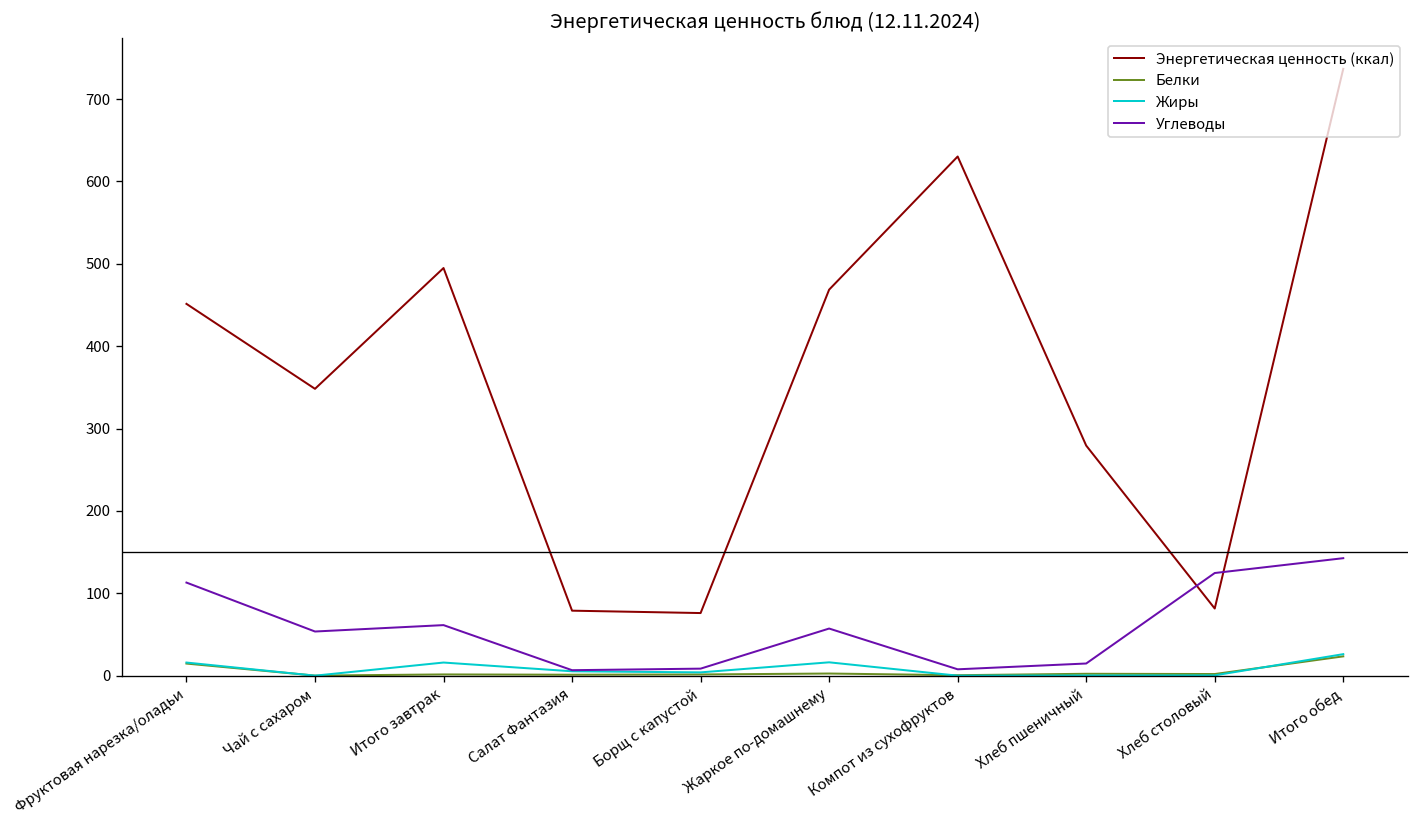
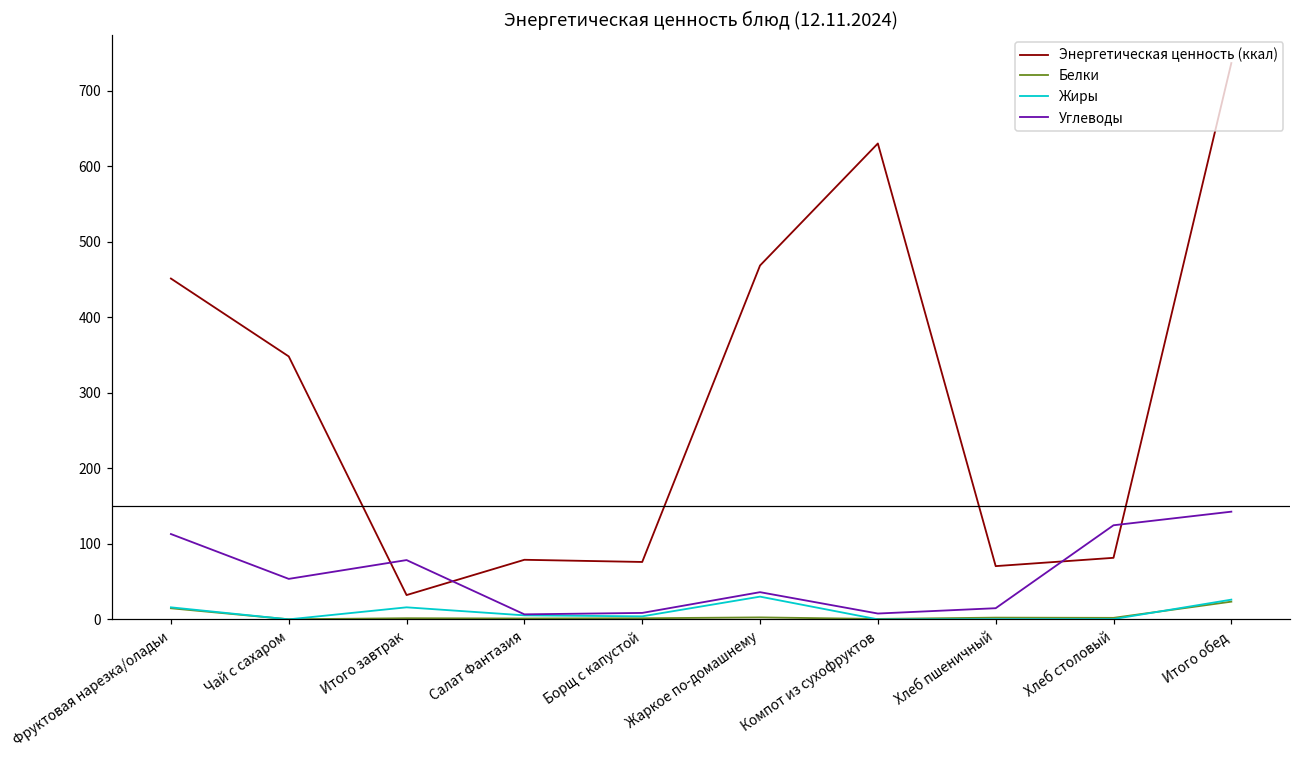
  {
    "Энергетическая ценность (ккал)": {
      "Фруктовая нарезка/оладьи": 450,
      "Чай с сахаром": 350,
-     "Итого завтрак": 490,
+     "Итого завтрак": 30,
      "Салат Фантазия": 80,
      "Борщ с капустой": 80,
      "Жаркое по-домашнему": 470,
      "Компот из сухофруктов": 630,
-     "Хлеб пшеничный": 280,
+     "Хлеб пшеничный": 70,
      "Хлеб столовый": 80
    },
    "Белки": {
      "Итого завтрак": 0,
      "Салат Фантазия": 0,
      "Жаркое по-домашнему": 0
    },
    "Жиры": {
      "Итого завтрак": 20,
-     "Жаркое по-домашнему": 20
+     "Жаркое по-домашнему": 30
    },
    "Углеводы": {
      "Фруктовая нарезка/оладьи": 110,
      "Чай с сахаром": 50,
-     "Итого завтрак": 60,
+     "Итого завтрак": 80,
      "Борщ с капустой": 10,
-     "Жаркое по-домашнему": 60,
+     "Жаркое по-домашнему": 40,
      "Компот из сухофруктов": 10,
      "Хлеб пшеничный": 10,
      "Хлеб столовый": 120,
      "Итого обед": 140
    }
  }
